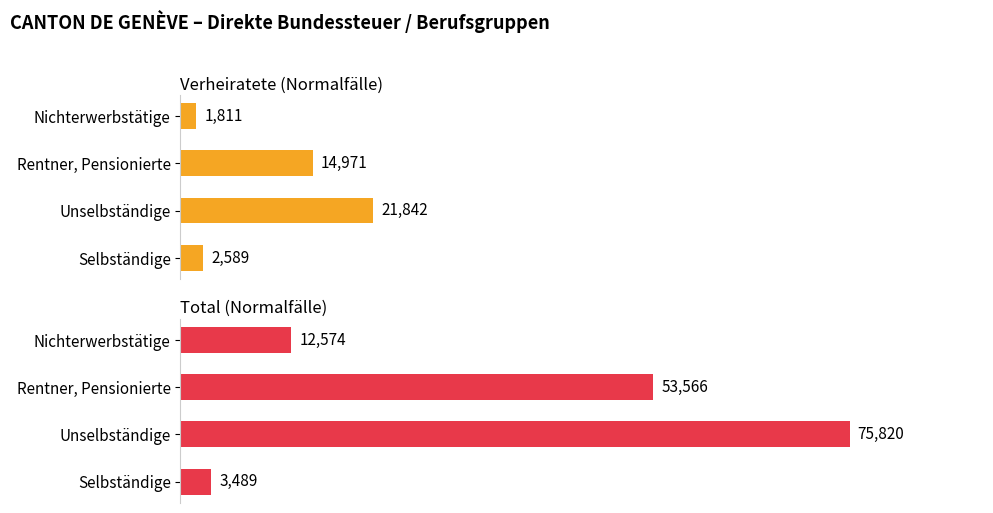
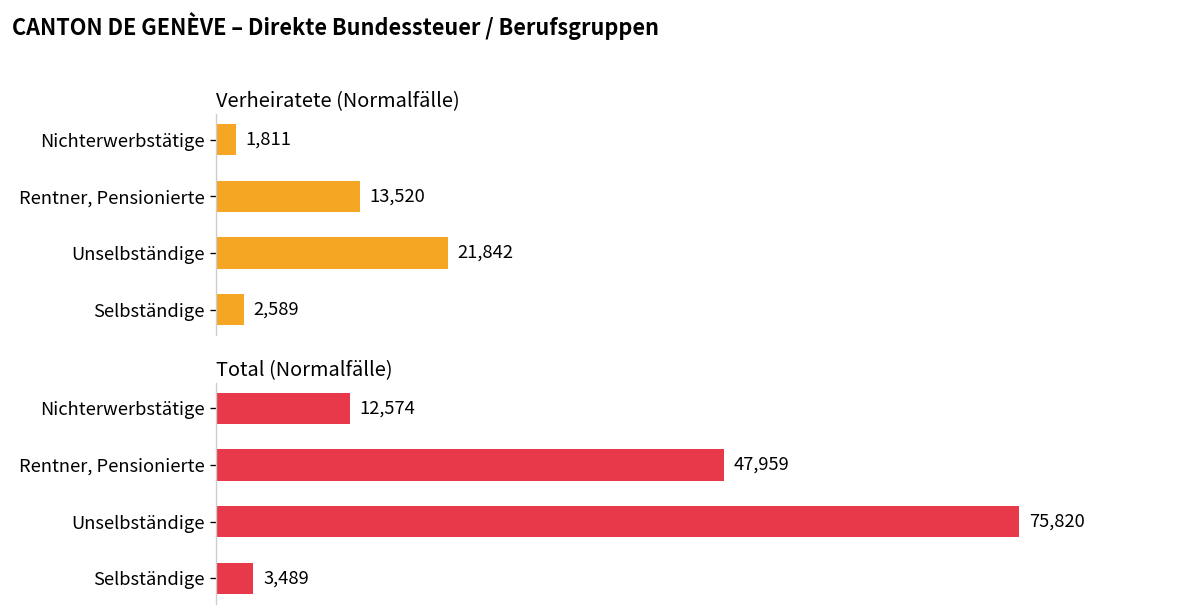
  {
    "Verheiratete (Normalfälle)": {
      "Nichterwerbstätige": "1,811",
-     "Rentner, Pensionierte": "14,971",
+     "Rentner, Pensionierte": "13,520",
      "Unselbständige": "21,842",
      "Selbständige": "2,589"
    },
    "Total (Normalfälle)": {
      "Nichterwerbstätige": "12,574",
-     "Rentner, Pensionierte": "53,566",
+     "Rentner, Pensionierte": "47,959",
      "Unselbständige": "75,820",
      "Selbständige": "3,489"
    }
  }
